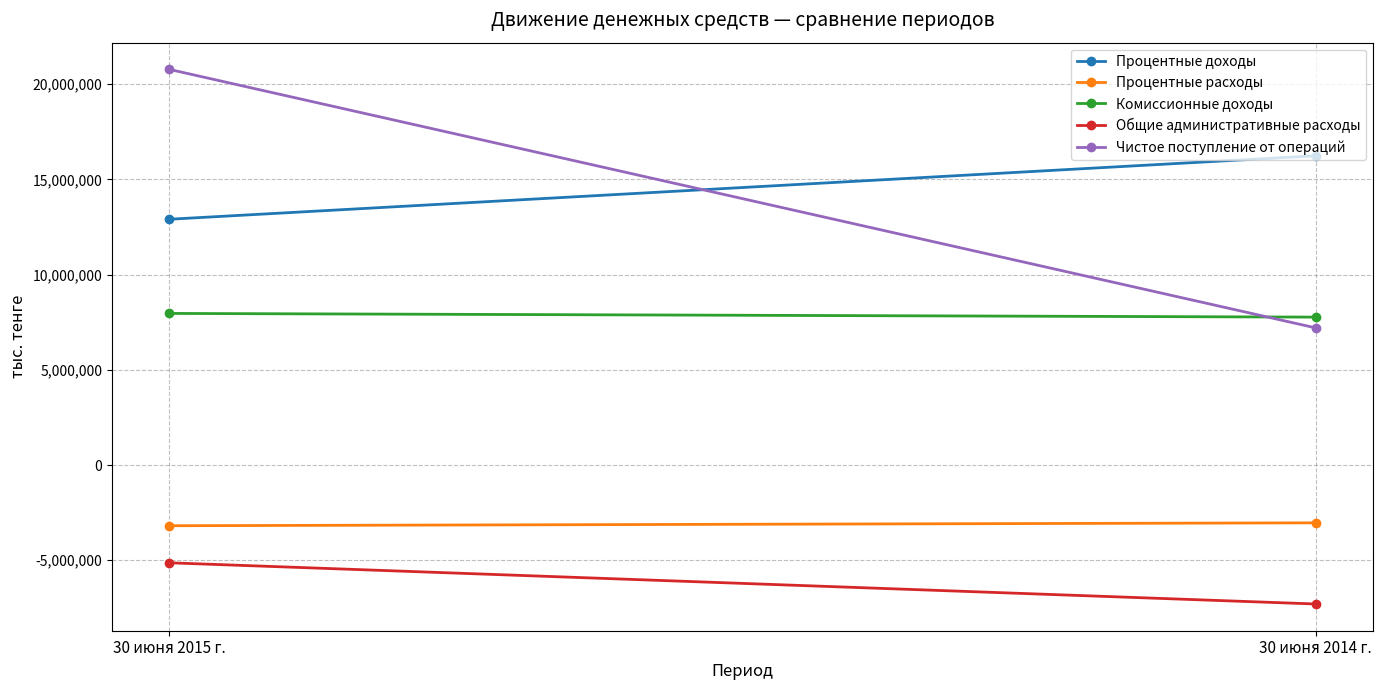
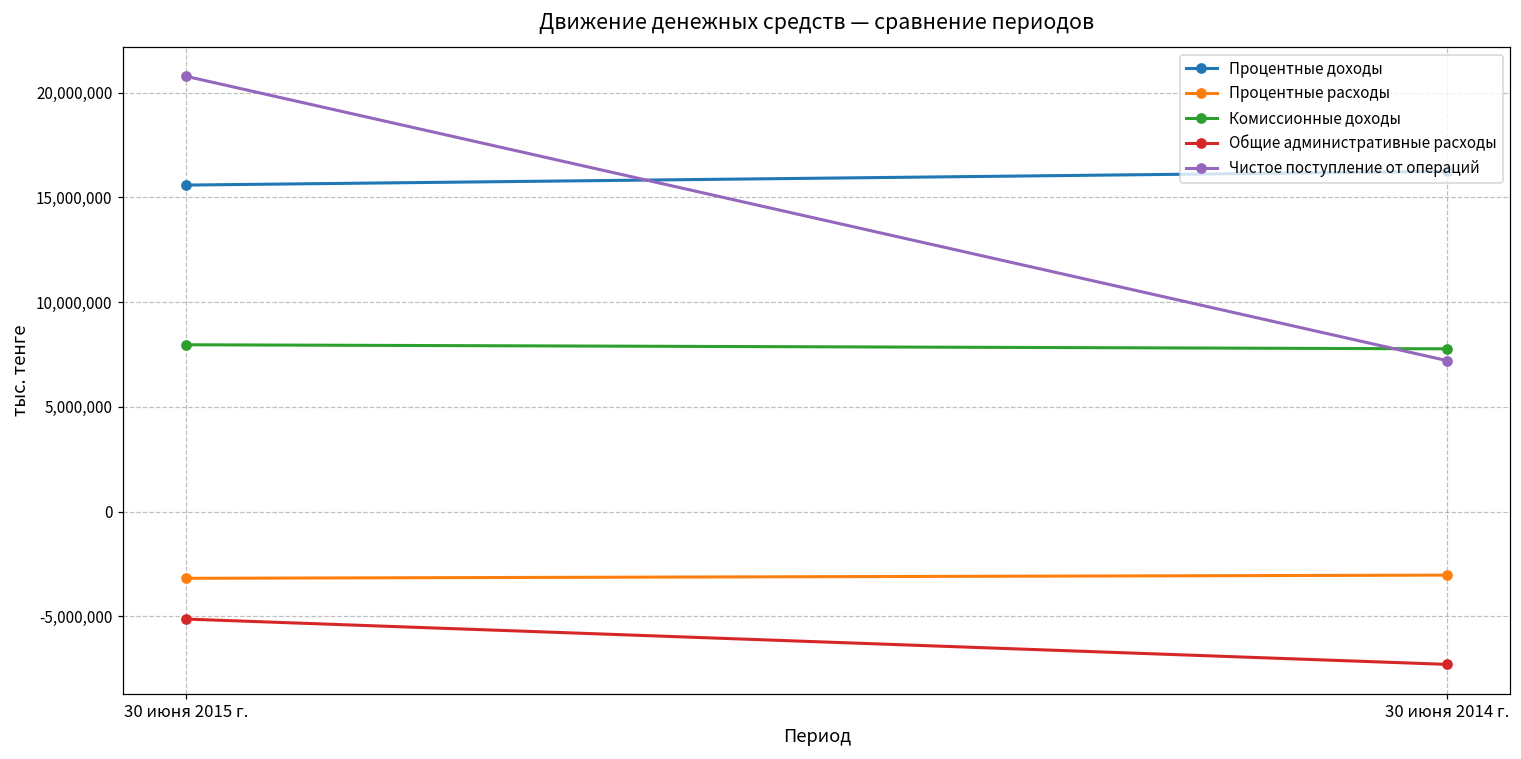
  {
    "Процентные доходы": {
-     "30 июня 2015 г.": "12,900,000"
+     "30 июня 2015 г.": "15,600,000"
    },
    "Процентные расходы": {
      "30 июня 2015 г.": "-3,200,000",
      "30 июня 2014 г.": "-3,000,000"
    },
    "Комиссионные доходы": {
      "30 июня 2015 г.": "8,000,000",
      "30 июня 2014 г.": "7,800,000"
    },
    "Общие административные расходы": {
      "30 июня 2015 г.": "-5,100,000",
      "30 июня 2014 г.": "-7,300,000"
    },
    "Чистое поступление от операций": {
      "30 июня 2015 г.": "20,800,000",
      "30 июня 2014 г.": "7,200,000"
    }
  }
